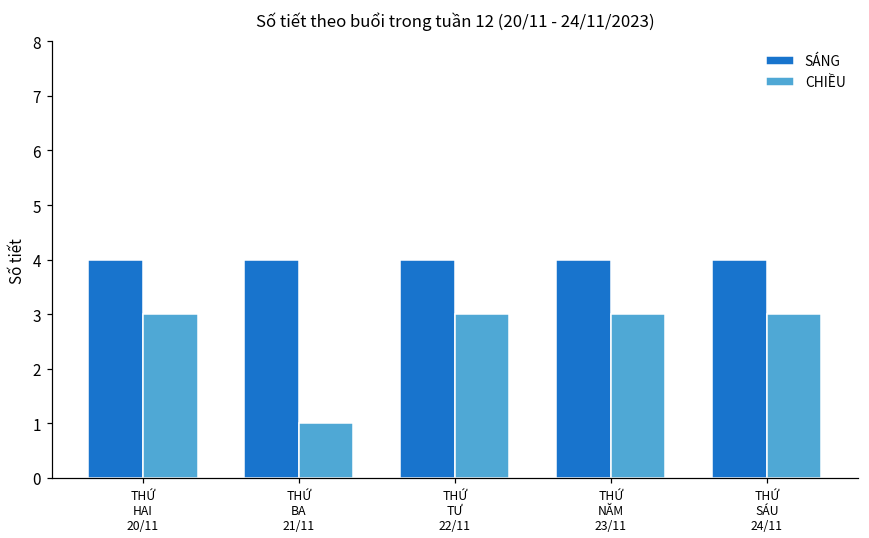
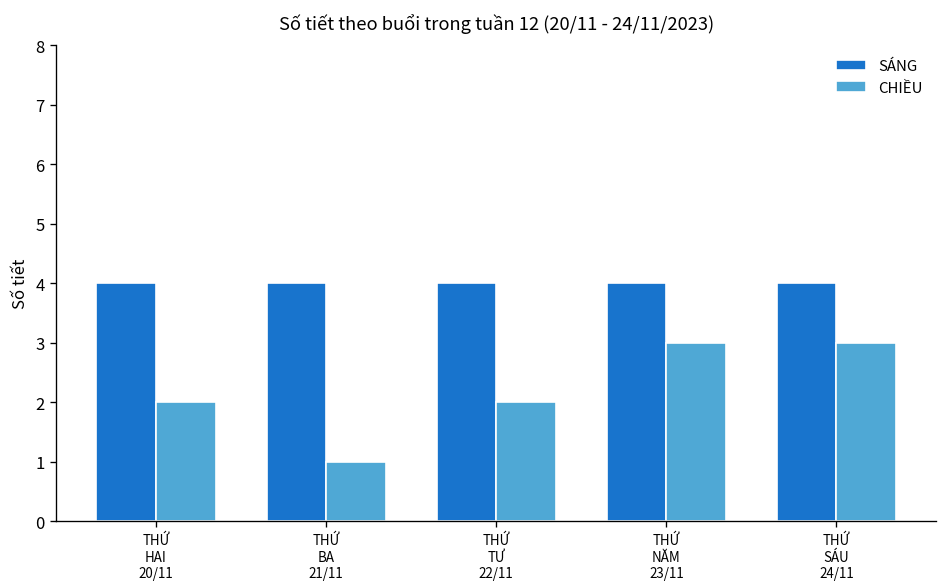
  {
    "SÁNG": {
      "THỨ HAI 20/11": 4,
      "THỨ BA 21/11": 4,
      "THỨ TƯ 22/11": 4,
      "THỨ NĂM 23/11": 4,
      "THỨ SÁU 24/11": 4
    },
    "CHIỀU": {
-     "THỨ HAI 20/11": 3,
+     "THỨ HAI 20/11": 2,
      "THỨ BA 21/11": 1,
-     "THỨ TƯ 22/11": 3,
+     "THỨ TƯ 22/11": 2,
      "THỨ NĂM 23/11": 3,
      "THỨ SÁU 24/11": 3
    }
  }
